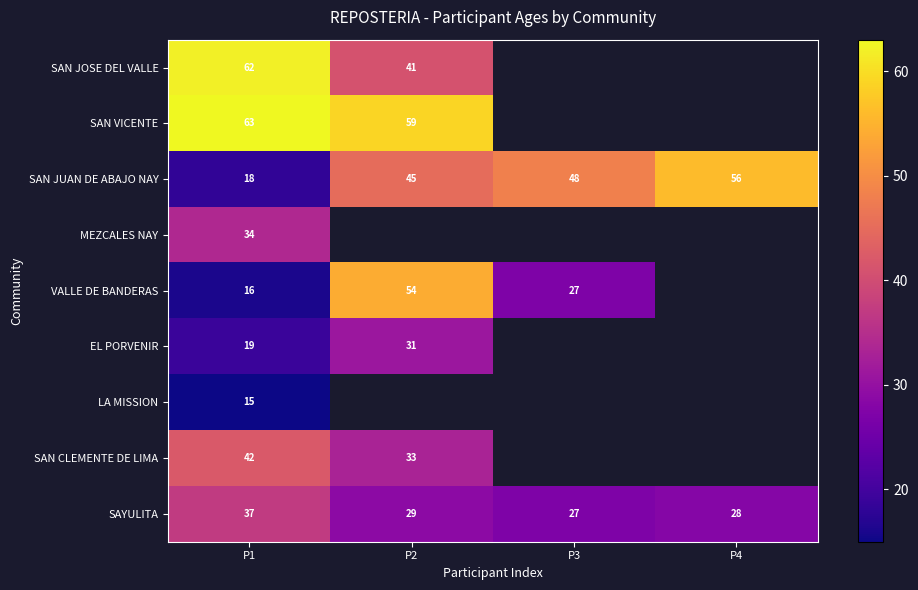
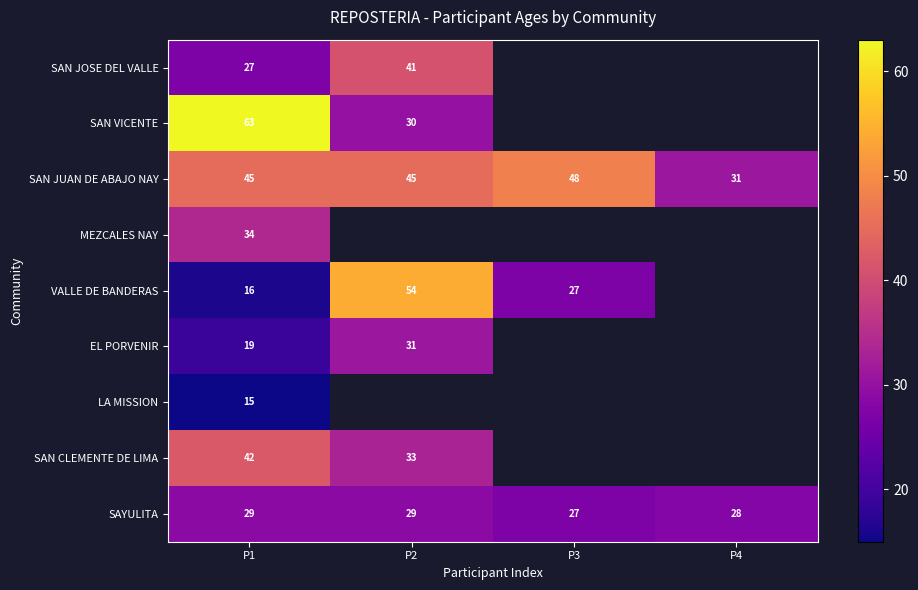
  {
    "SAN JOSE DEL VALLE": {
-     "P1": 62,
+     "P1": 27,
      "P2": 41
    },
    "SAN VICENTE": {
      "P1": 63,
-     "P2": 59
+     "P2": 30
    },
    "SAN JUAN DE ABAJO NAY": {
-     "P1": 18,
+     "P1": 45,
      "P2": 45,
      "P3": 48,
-     "P4": 56
+     "P4": 31
    },
    "MEZCALES NAY": {
      "P1": 34
    },
    "VALLE DE BANDERAS": {
      "P1": 16,
      "P2": 54,
      "P3": 27
    },
    "EL PORVENIR": {
      "P1": 19,
      "P2": 31
    },
    "LA MISSION": {
      "P1": 15
    },
    "SAN CLEMENTE DE LIMA": {
      "P1": 42,
      "P2": 33
    },
    "SAYULITA": {
-     "P1": 37,
+     "P1": 29,
      "P2": 29,
      "P3": 27,
      "P4": 28
    }
  }
